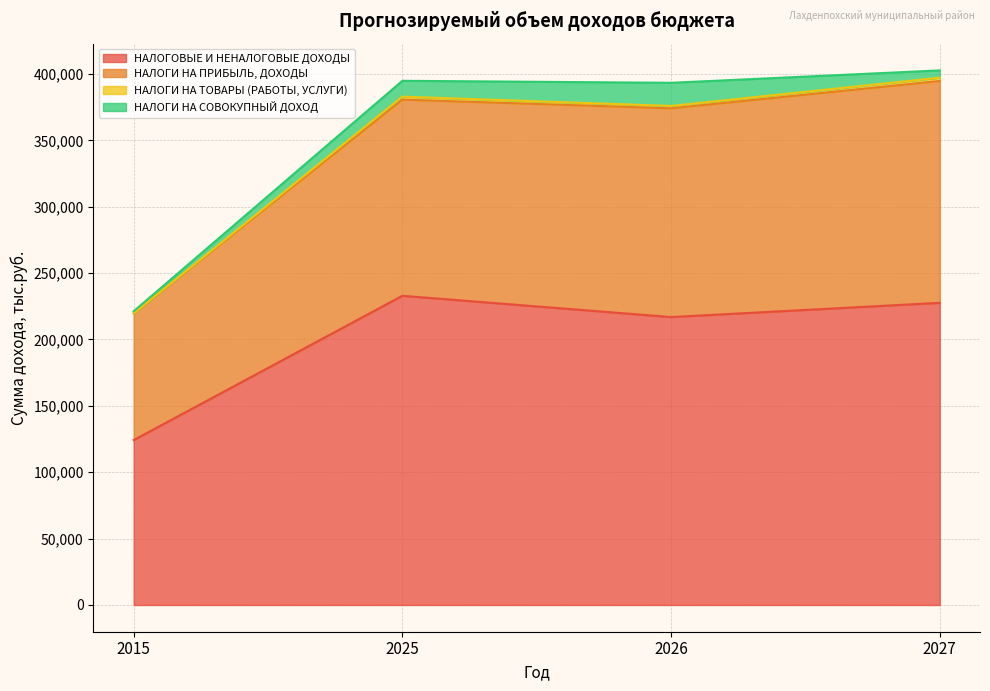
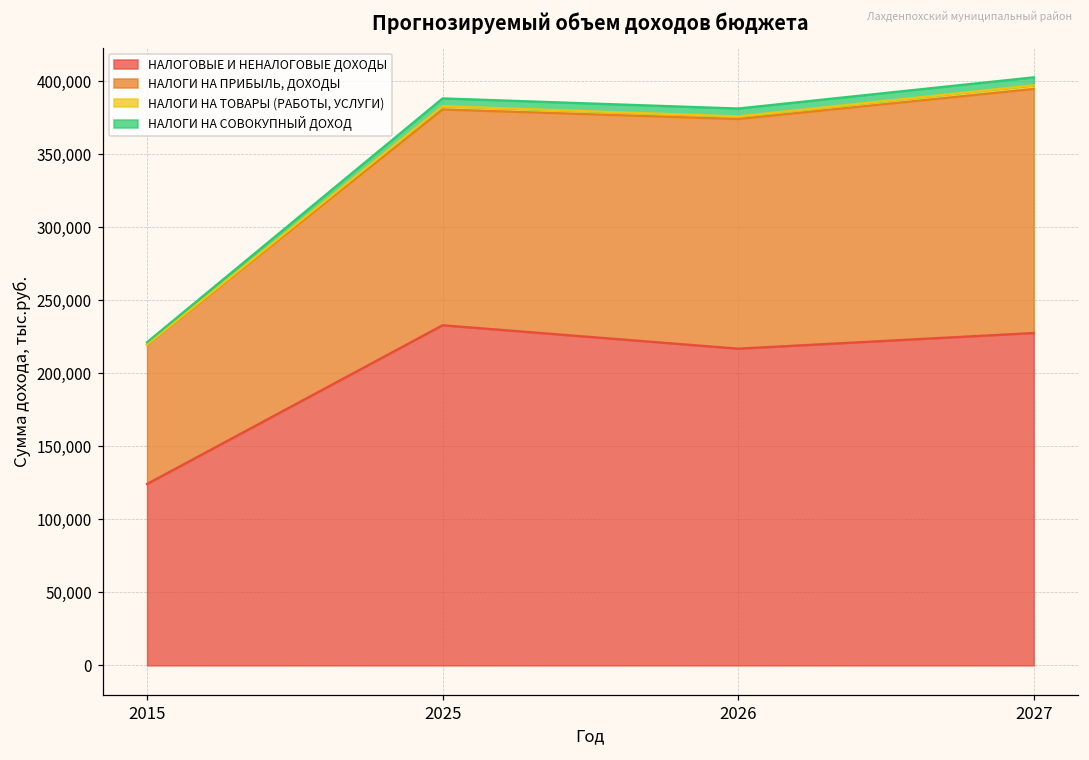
  {
    "НАЛОГИ НА ТОВАРЫ (РАБОТЫ, УСЛУГИ)": {
      "2025": "2,000",
      "2027": "2,000"
    },
    "НАЛОГИ НА СОВОКУПНЫЙ ДОХОД": {
-     "2025": "12,000",
-     "2026": "17,000",
+     "2025": "5,000",
+     "2026": "5,000",
      "2027": "5,000"
    }
  }
